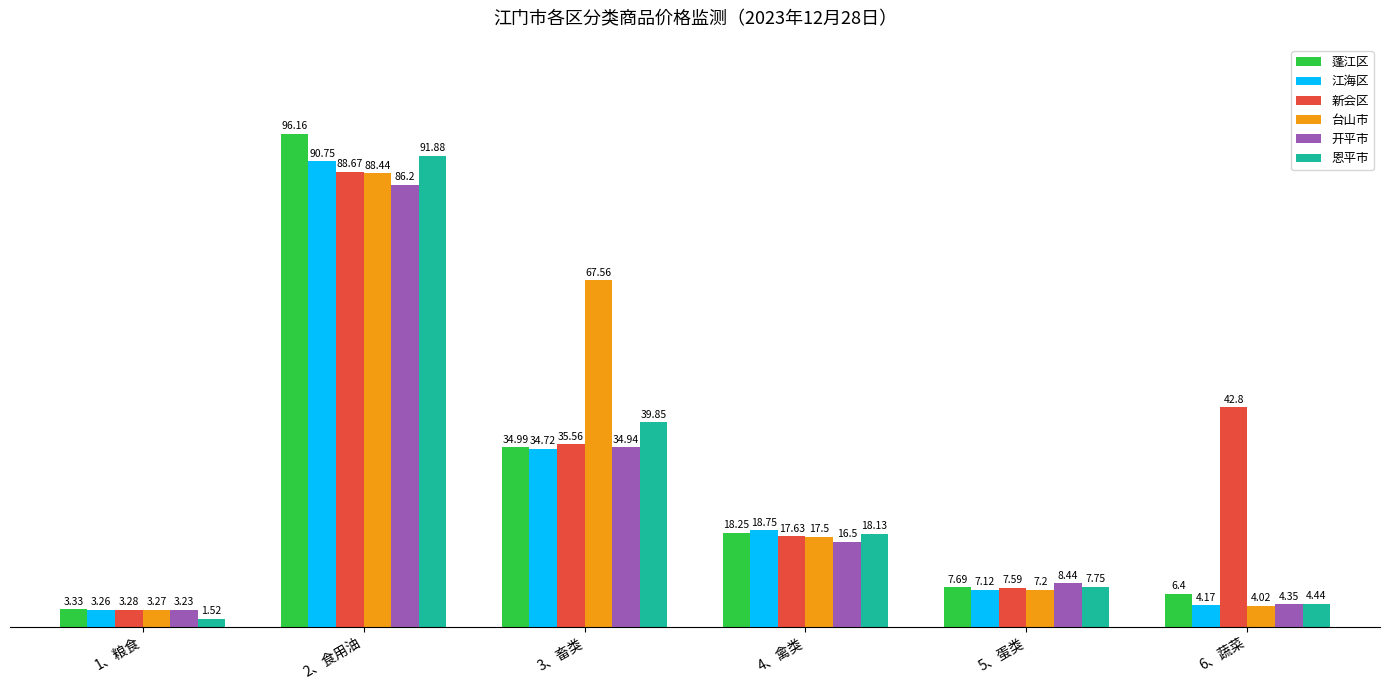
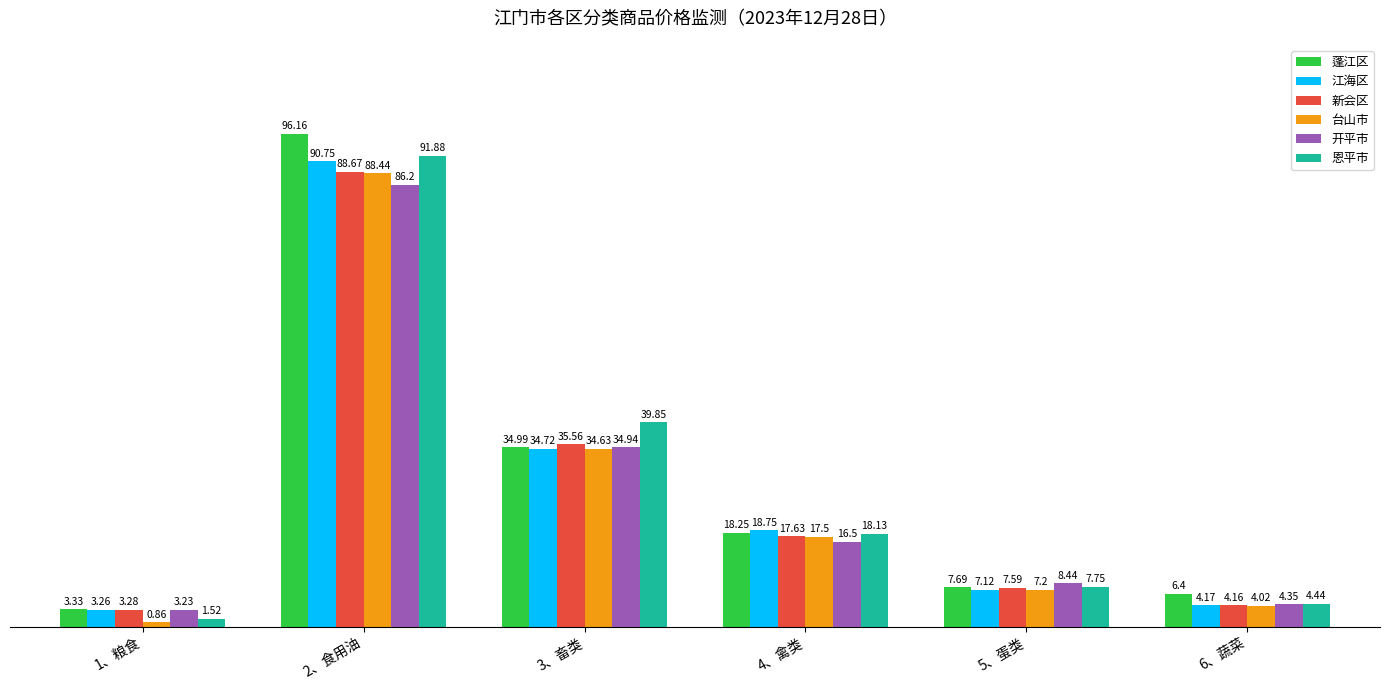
  {
    "蓬江区": {
      "1、粮食": 3.33,
      "2、食用油": 96.16,
      "3、畜类": 34.99,
      "4、禽类": 18.25,
      "5、蛋类": 7.69,
      "6、蔬菜": 6.4
    },
    "江海区": {
      "1、粮食": 3.26,
      "2、食用油": 90.75,
      "3、畜类": 34.72,
      "4、禽类": 18.75,
      "5、蛋类": 7.12,
      "6、蔬菜": 4.17
    },
    "新会区": {
      "1、粮食": 3.28,
      "2、食用油": 88.67,
      "3、畜类": 35.56,
      "4、禽类": 17.63,
      "5、蛋类": 7.59,
-     "6、蔬菜": 42.8
+     "6、蔬菜": 4.16
    },
    "台山市": {
-     "1、粮食": 3.27,
+     "1、粮食": 0.86,
      "2、食用油": 88.44,
-     "3、畜类": 67.56,
+     "3、畜类": 34.63,
      "4、禽类": 17.5,
      "5、蛋类": 7.2,
      "6、蔬菜": 4.02
    },
    "开平市": {
      "1、粮食": 3.23,
      "2、食用油": 86.2,
      "3、畜类": 34.94,
      "4、禽类": 16.5,
      "5、蛋类": 8.44,
      "6、蔬菜": 4.35
    },
    "恩平市": {
      "1、粮食": 1.52,
      "2、食用油": 91.88,
      "3、畜类": 39.85,
      "4、禽类": 18.13,
      "5、蛋类": 7.75,
      "6、蔬菜": 4.44
    }
  }
